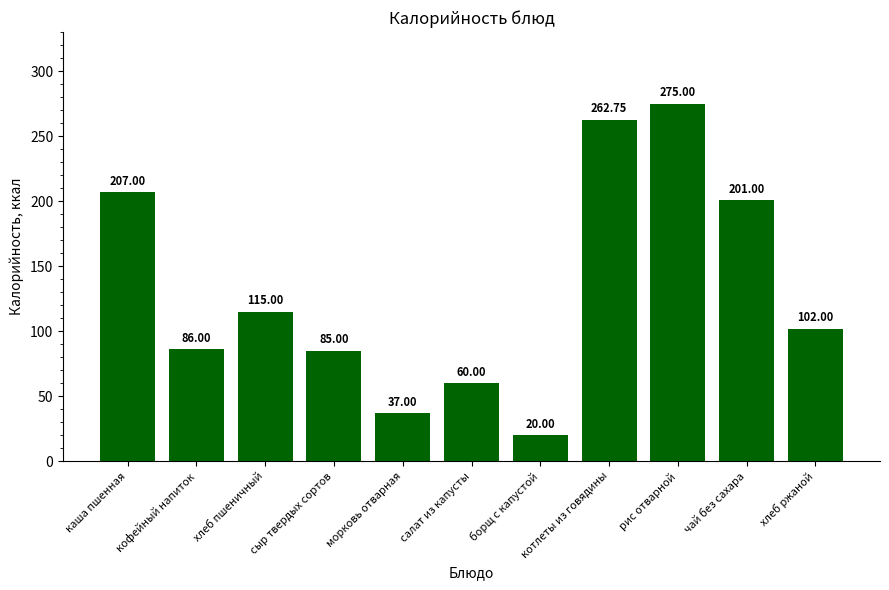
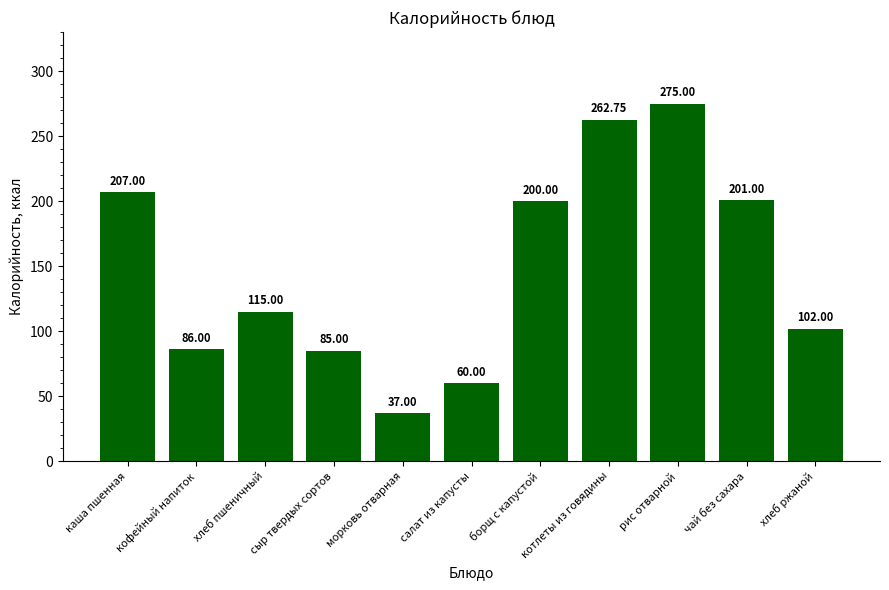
  {
    "каша пшенная": 207.00,
    "кофейный напиток": 86.00,
    "хлеб пшеничный": 115.00,
    "сыр твердых сортов": 85.00,
    "морковь отварная": 37.00,
    "салат из капусты": 60.00,
-   "борщ с капустой": 20.00,
+   "борщ с капустой": 200.00,
    "котлеты из говядины": 262.75,
    "рис отварной": 275.00,
    "чай без сахара": 201.00,
    "хлеб ржаной": 102.00
  }
